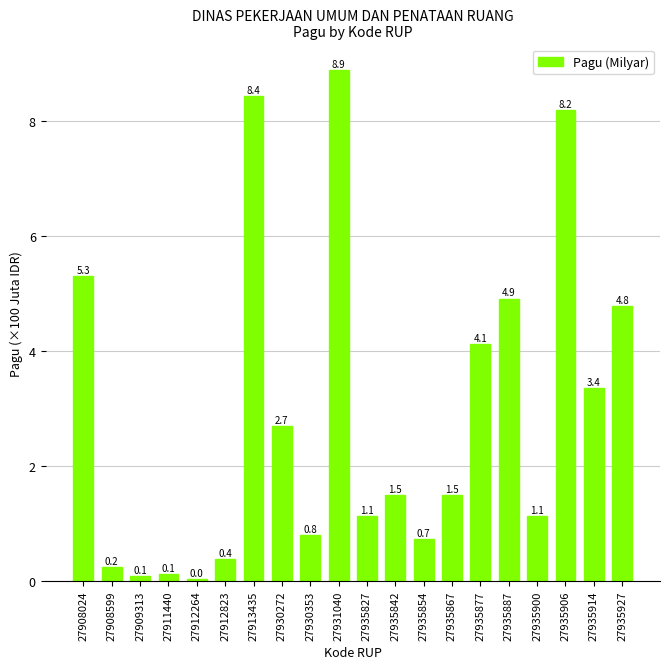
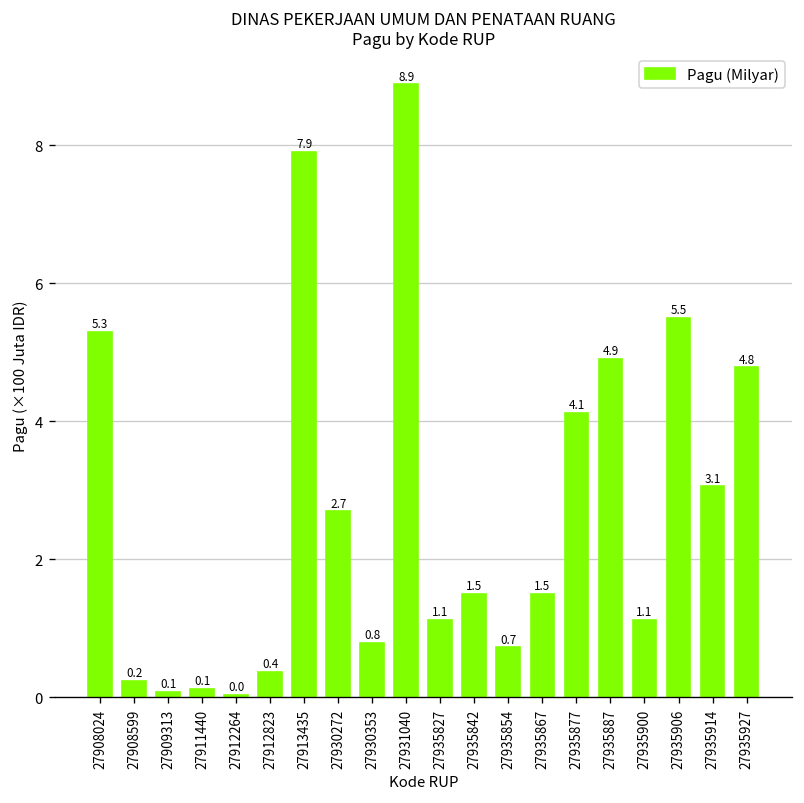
  {
    "27908024": 5.3,
    "27908599": 0.2,
    "27909313": 0.1,
    "27911440": 0.1,
    "27912264": 0.0,
    "27912823": 0.4,
-   "27913435": 8.4,
+   "27913435": 7.9,
    "27930272": 2.7,
    "27930353": 0.8,
    "27931040": 8.9,
    "27935827": 1.1,
    "27935842": 1.5,
    "27935854": 0.7,
    "27935867": 1.5,
    "27935877": 4.1,
    "27935887": 4.9,
    "27935900": 1.1,
-   "27935906": 8.2,
-   "27935914": 3.4,
+   "27935906": 5.5,
+   "27935914": 3.1,
    "27935927": 4.8
  }
